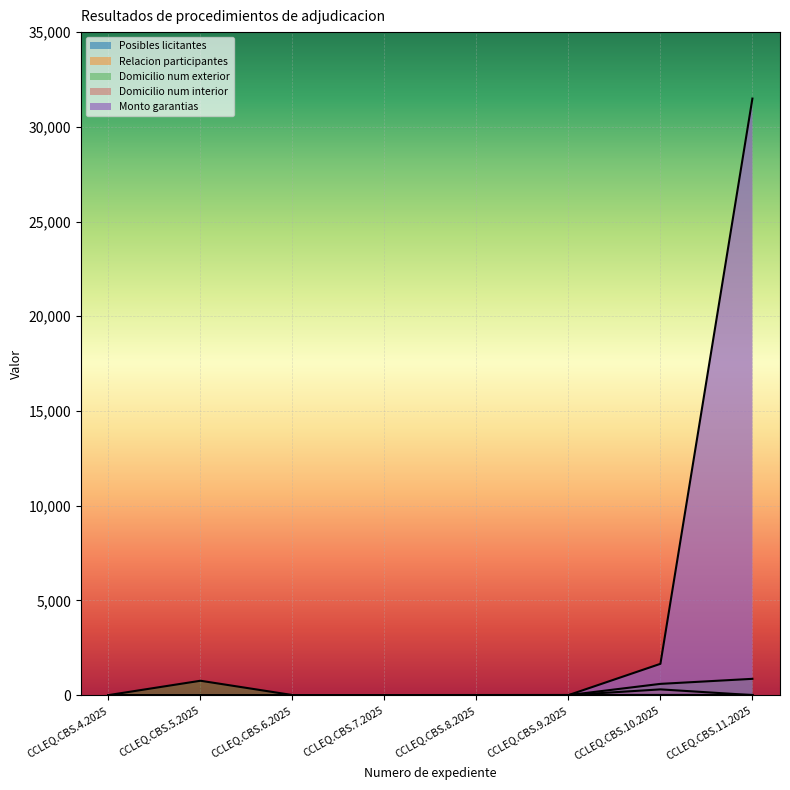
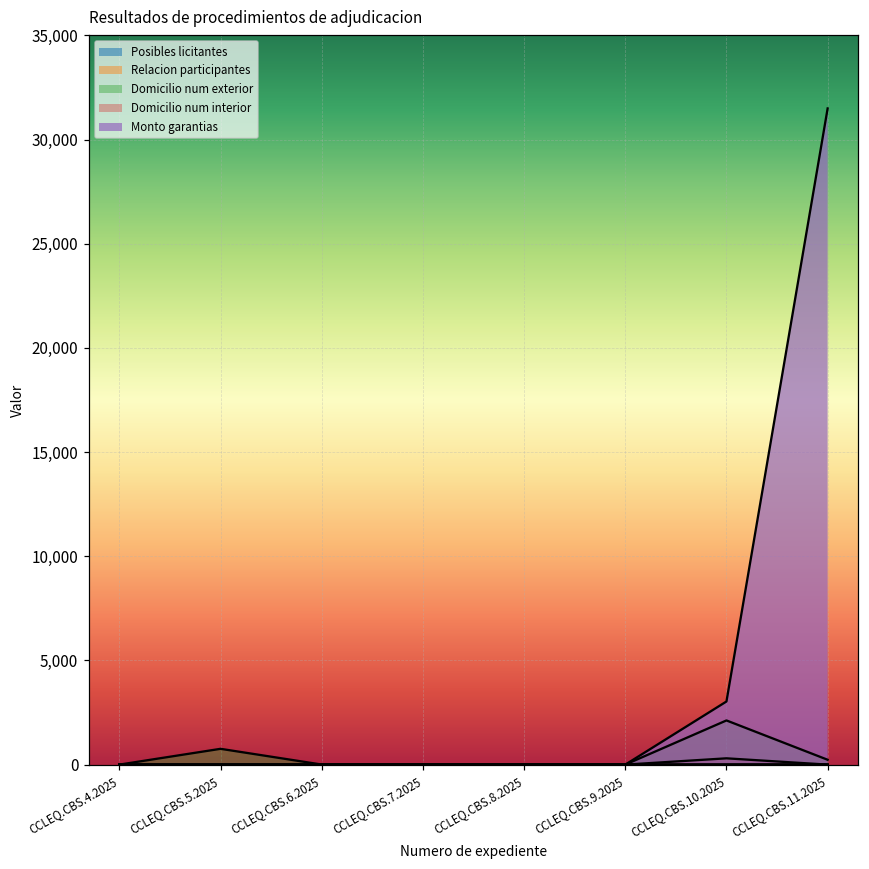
  {
    "Domicilio num exterior": {
      "CCLEQ.CBS.5.2025": "800",
-     "CCLEQ.CBS.10.2025": "600",
-     "CCLEQ.CBS.11.2025": "900"
+     "CCLEQ.CBS.10.2025": "2,100",
+     "CCLEQ.CBS.11.2025": "200"
    },
    "Monto garantias": {
-     "CCLEQ.CBS.10.2025": "1,700",
+     "CCLEQ.CBS.10.2025": "3,000",
      "CCLEQ.CBS.11.2025": "31,500"
    }
  }
